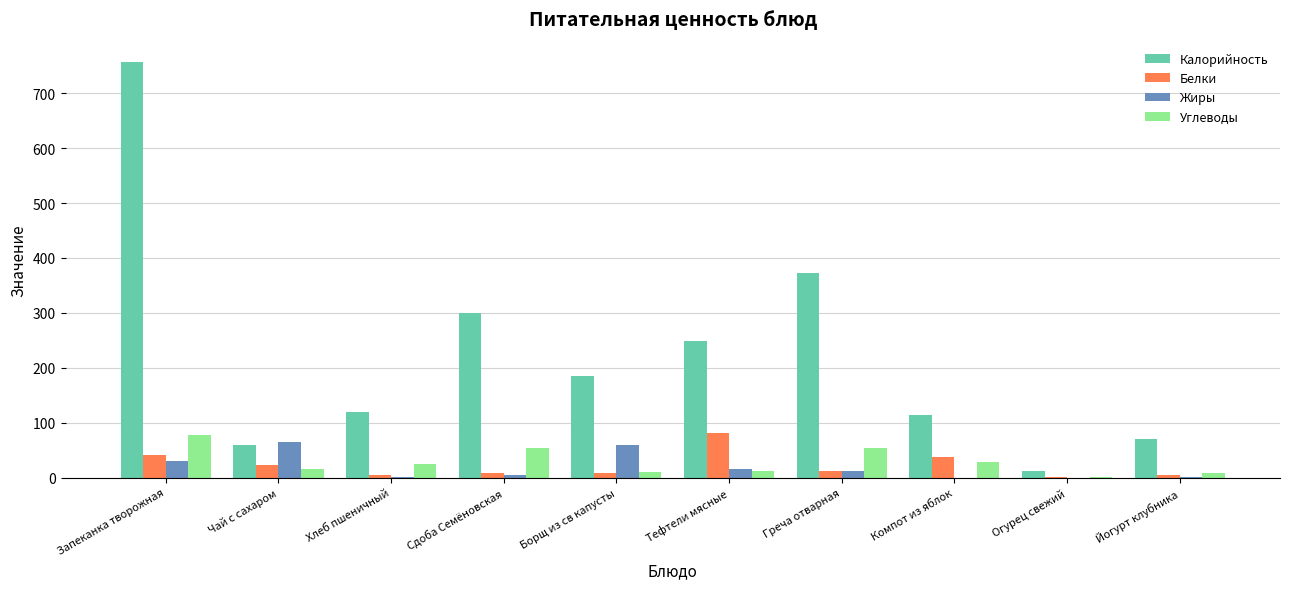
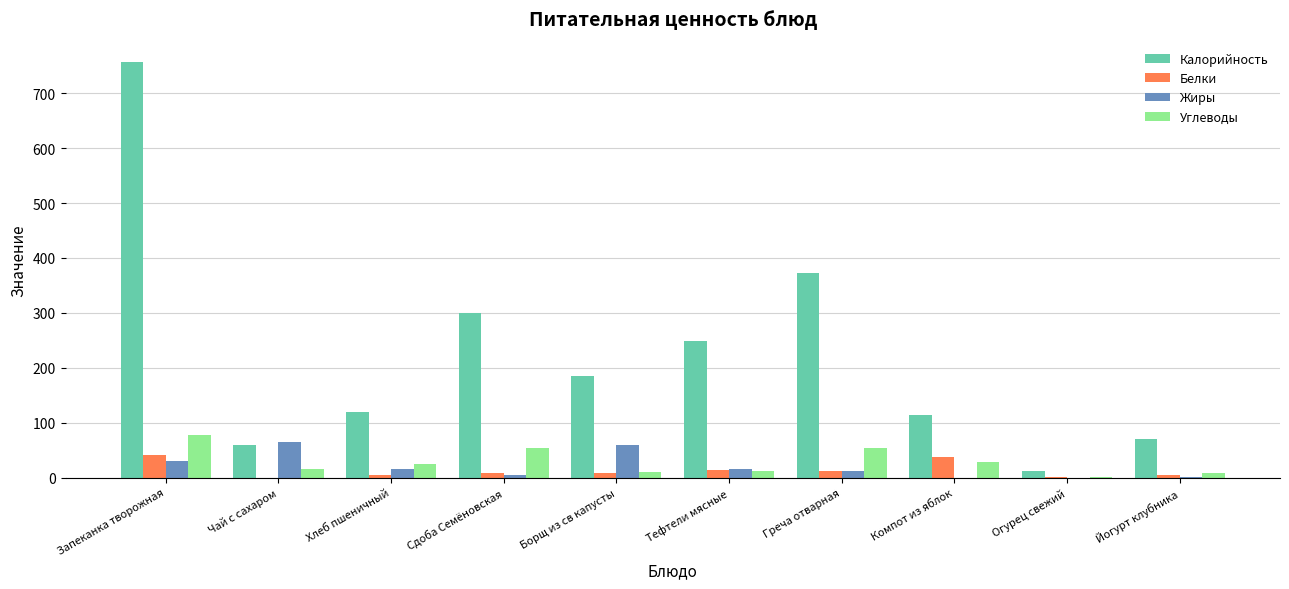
  {
    "Белки": {
      "Запеканка творожная": 40,
-     "Чай с сахаром": 20,
+     "Чай с сахаром": 0,
      "Сдоба Семёновская": 10,
      "Борщ из св капусты": 10,
-     "Тефтели мясные": 80,
+     "Тефтели мясные": 10,
      "Греча отварная": 10,
      "Компот из яблок": 40,
      "Йогурт клубника": 10
    },
    "Жиры": {
      "Запеканка творожная": 30,
      "Чай с сахаром": 70,
-     "Хлеб пшеничный": 0,
+     "Хлеб пшеничный": 20,
      "Сдоба Семёновская": 10,
      "Борщ из св капусты": 60,
      "Тефтели мясные": 20,
      "Греча отварная": 10
    }
  }
